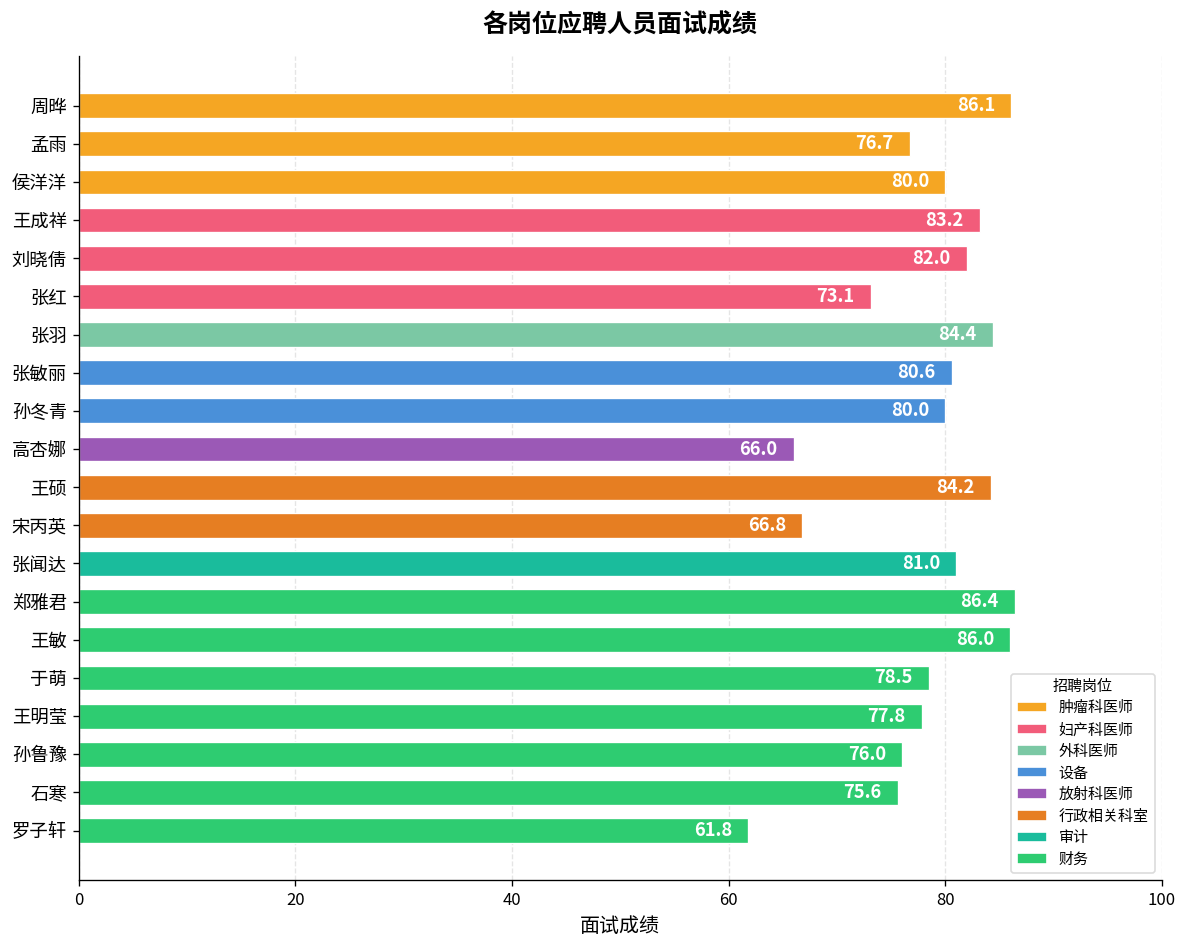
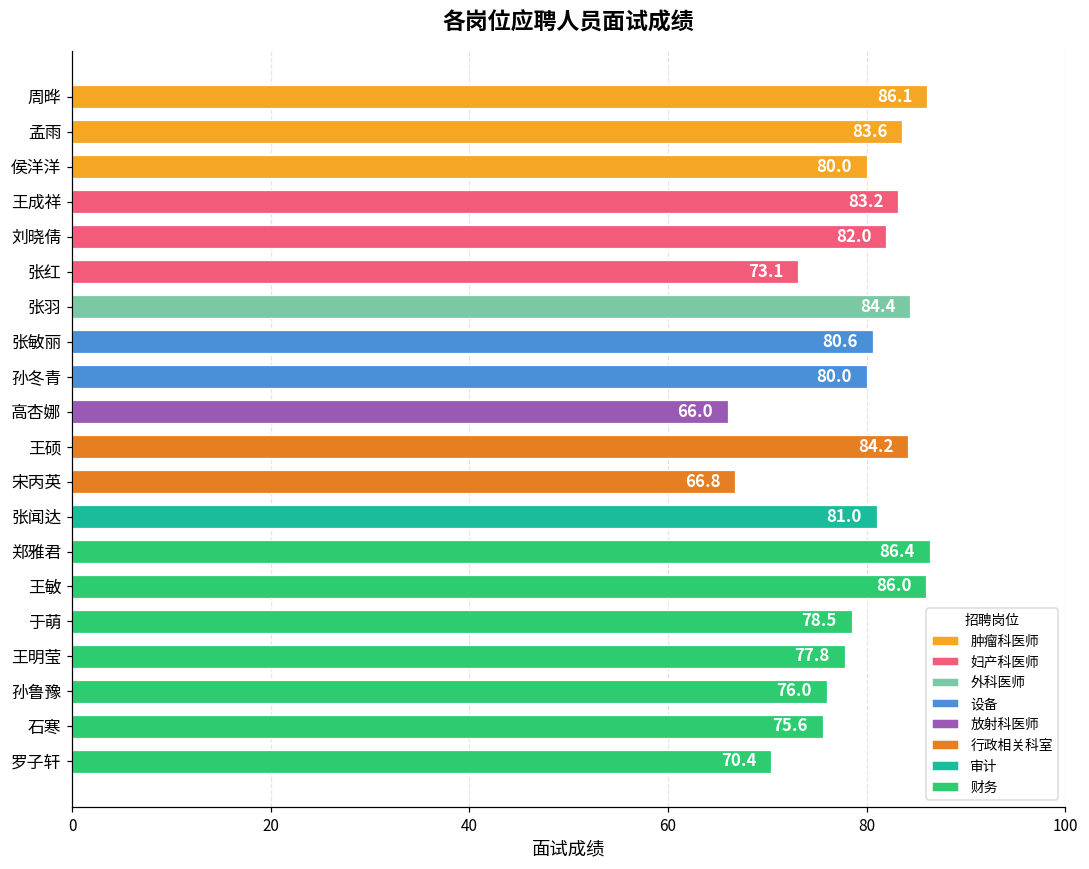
  {
    "周晔": 86.1,
-   "孟雨": 76.7,
+   "孟雨": 83.6,
    "侯洋洋": 80.0,
    "王成祥": 83.2,
    "刘晓倩": 82.0,
    "张红": 73.1,
    "张羽": 84.4,
    "张敏丽": 80.6,
    "孙冬青": 80.0,
    "高杏娜": 66.0,
    "王硕": 84.2,
    "宋丙英": 66.8,
    "张闻达": 81.0,
    "郑雅君": 86.4,
    "王敏": 86.0,
    "于萌": 78.5,
    "王明莹": 77.8,
    "孙鲁豫": 76.0,
    "石寒": 75.6,
-   "罗子轩": 61.8
+   "罗子轩": 70.4
  }
